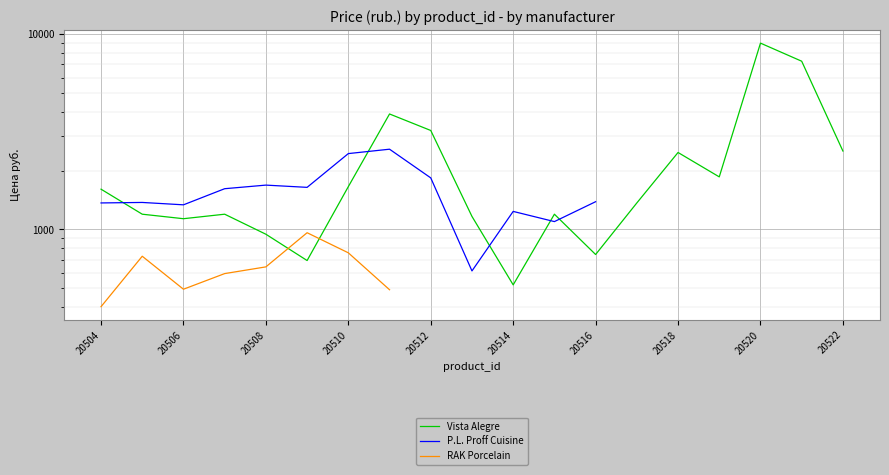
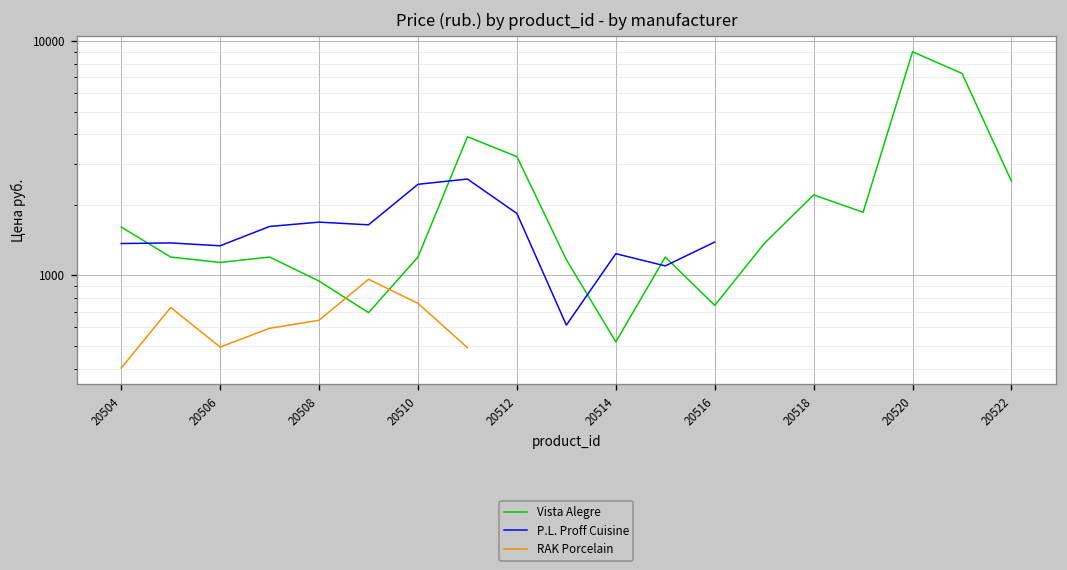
  {
    "Vista Alegre": {
      "20504": 1600,
      "20506": 1100,
      "20508": 900,
-     "20510": 1700,
+     "20510": 1200,
      "20512": 3200,
      "20514": 520,
      "20516": 740,
-     "20518": 2500,
+     "20518": 2200,
      "20520": 9000,
      "20522": 2500
    },
    "P.L. Proff Cuisine": {
      "20504": 1400,
      "20506": 1300,
      "20508": 1700,
      "20510": 2400,
      "20512": 1800,
      "20514": 1200,
      "20516": 1400
    },
    "RAK Porcelain": {
      "20504": 400,
      "20506": 490,
      "20508": 640,
      "20510": 760
    }
  }
